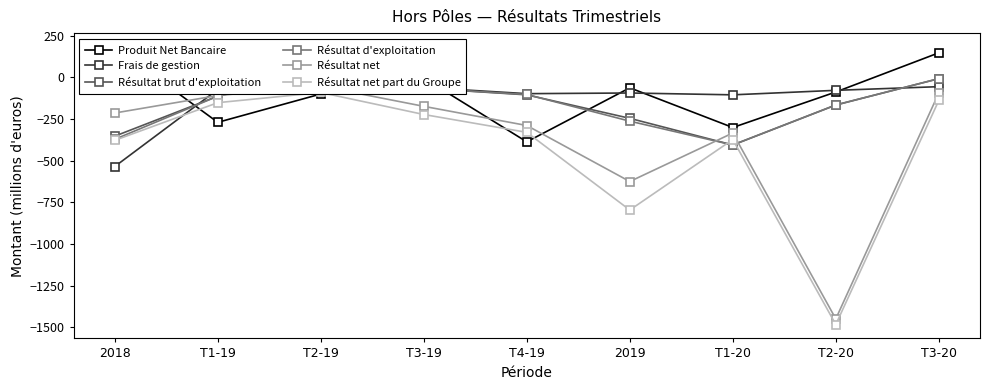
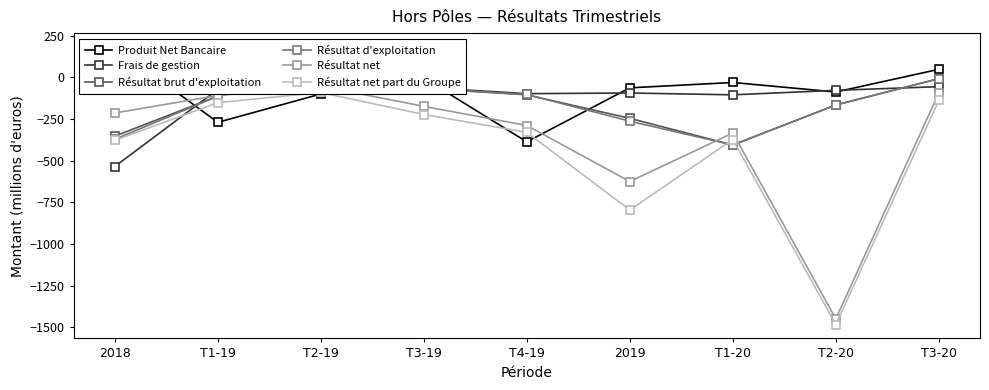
  {
    "Produit Net Bancaire": {
      "T1-19": -270,
      "T4-19": -390,
      "2019": -60,
-     "T1-20": -300,
-     "T3-20": 150
+     "T1-20": -30,
+     "T3-20": 50
    }
  }
